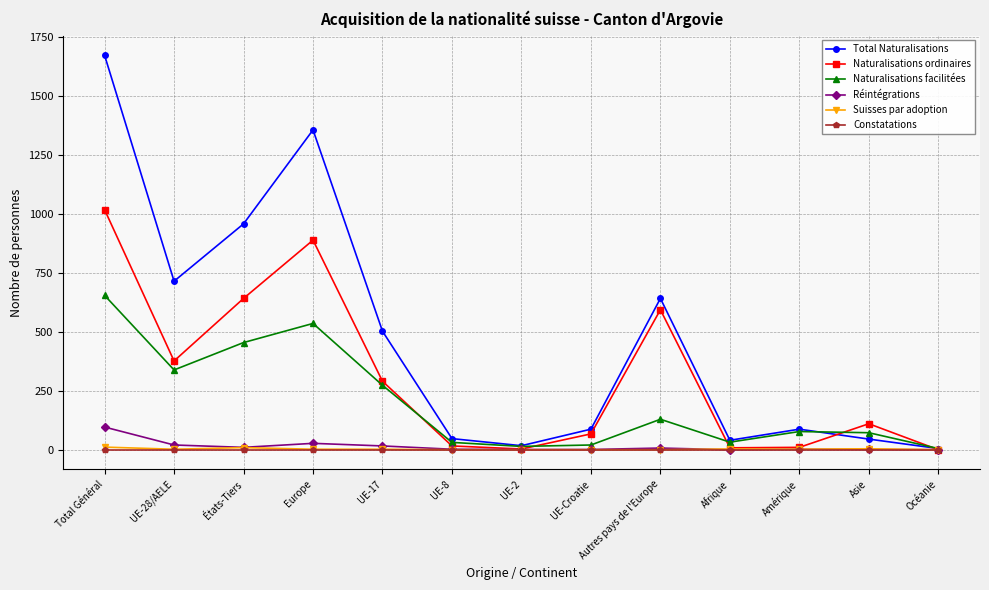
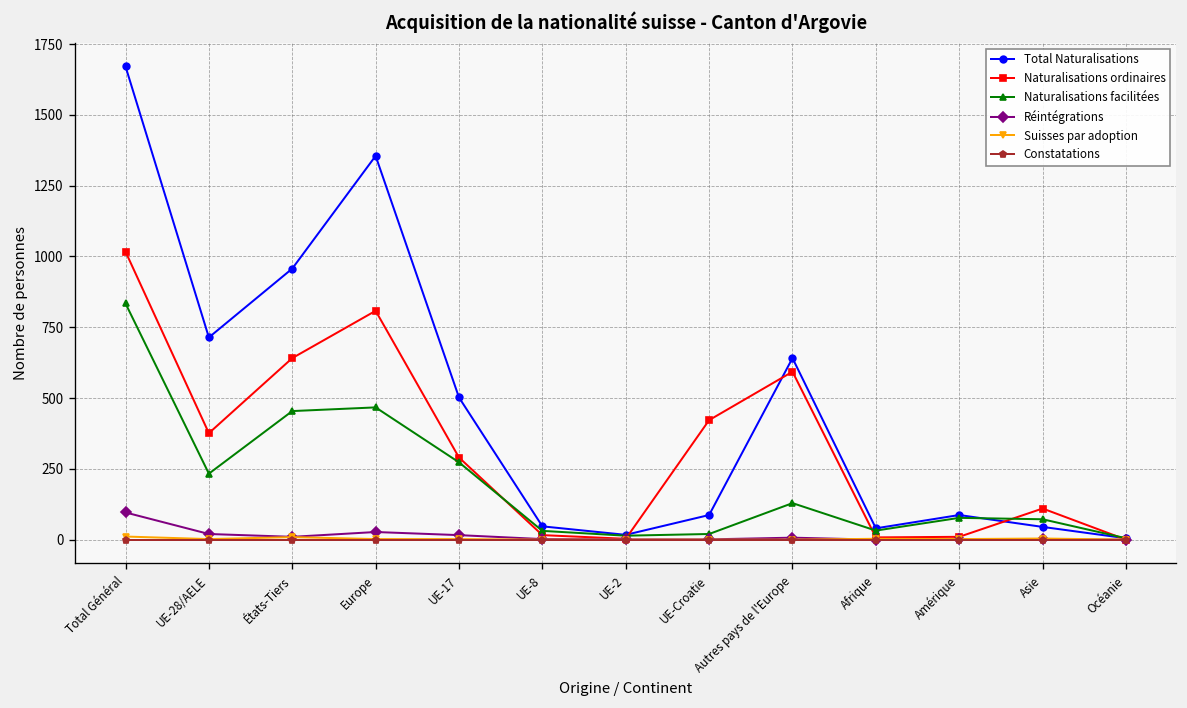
  {
    "Total Naturalisations": {
      "Total Général": 1670,
      "UE-28/AELE": 710,
      "États-Tiers": 960,
      "Europe": 1360,
      "UE-17": 500,
      "UE-8": 50,
      "UE-Croatie": 90,
      "Autres pays de l'Europe": 640,
      "Asie": 50
    },
    "Naturalisations ordinaires": {
      "Total Général": 1020,
      "UE-28/AELE": 380,
      "États-Tiers": 640,
-     "Europe": 890,
+     "Europe": 810,
      "UE-17": 290,
      "UE-8": 20,
-     "UE-Croatie": 70,
+     "UE-Croatie": 420,
      "Autres pays de l'Europe": 590,
      "Asie": 110
    },
    "Naturalisations facilitées": {
-     "Total Général": 650,
-     "UE-28/AELE": 340,
+     "Total Général": 830,
+     "UE-28/AELE": 230,
      "États-Tiers": 450,
-     "Europe": 540,
+     "Europe": 470,
      "UE-17": 270,
      "UE-8": 30,
      "UE-Croatie": 20,
      "Autres pays de l'Europe": 130,
      "Asie": 70
    },
    "Réintégrations": {
      "Total Général": 100,
      "UE-28/AELE": 20,
      "Europe": 30,
      "UE-17": 20
    },
    "Suisses par adoption": {
      "Total Général": 10
    },
    "Constatations": {
      "Total Général": 0
    }
  }
